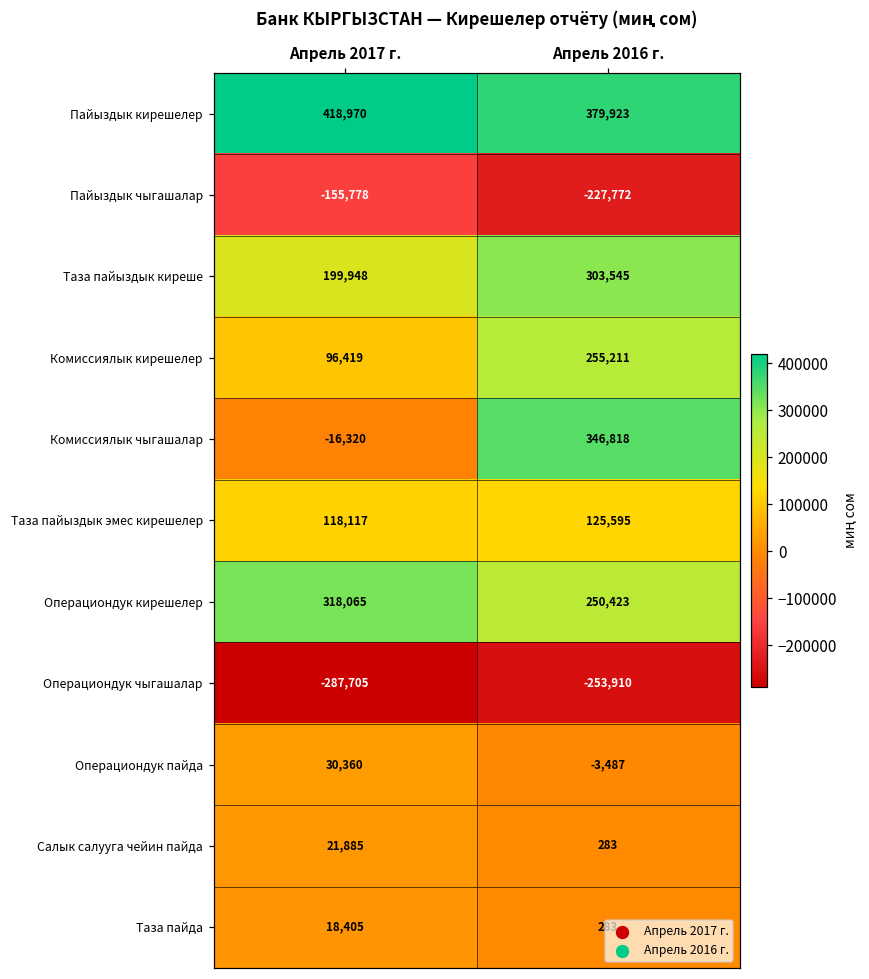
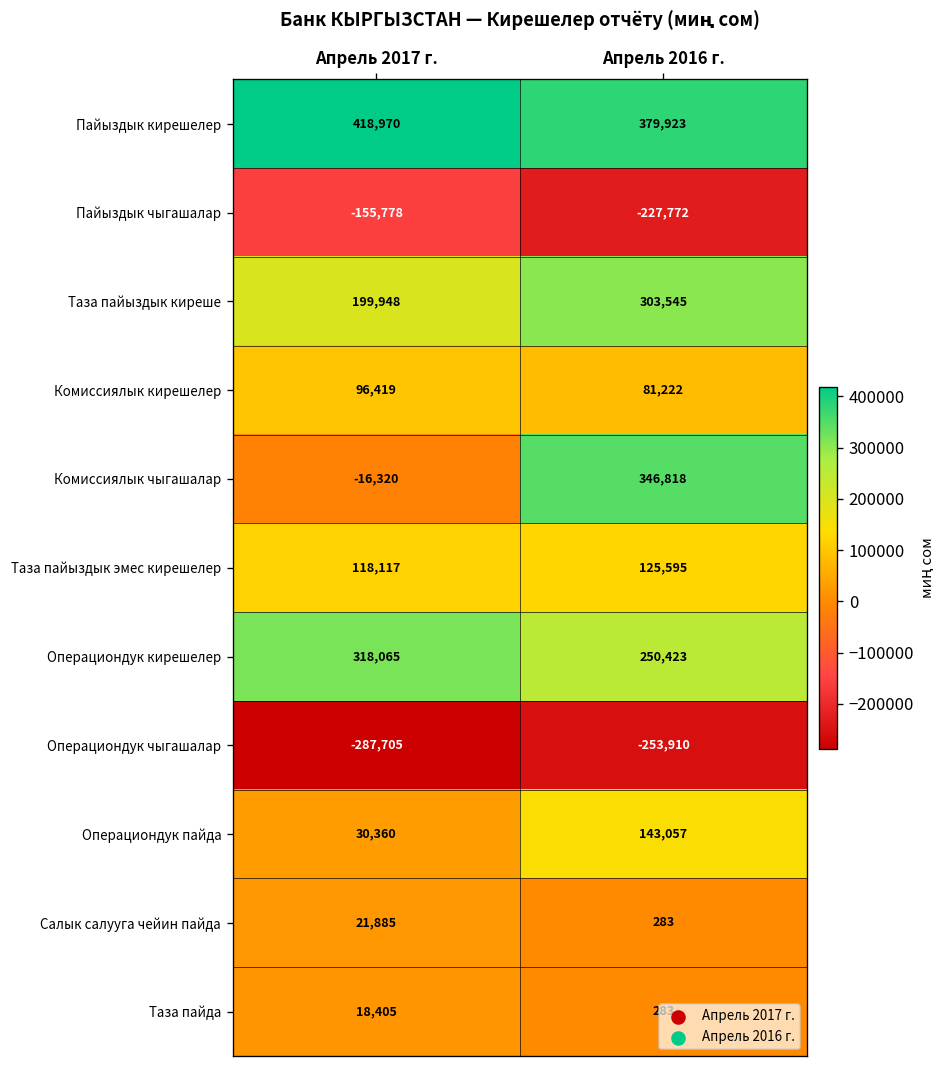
  {
    "Пайыздык кирешелер": {
      "Апрель 2017 г.": "418,970",
      "Апрель 2016 г.": "379,923"
    },
    "Пайыздык чыгашалар": {
      "Апрель 2017 г.": "-155,778",
      "Апрель 2016 г.": "-227,772"
    },
    "Таза пайыздык киреше": {
      "Апрель 2017 г.": "199,948",
      "Апрель 2016 г.": "303,545"
    },
    "Комиссиялык кирешелер": {
      "Апрель 2017 г.": "96,419",
-     "Апрель 2016 г.": "255,211"
+     "Апрель 2016 г.": "81,222"
    },
    "Комиссиялык чыгашалар": {
      "Апрель 2017 г.": "-16,320",
      "Апрель 2016 г.": "346,818"
    },
    "Таза пайыздык эмес кирешелер": {
      "Апрель 2017 г.": "118,117",
      "Апрель 2016 г.": "125,595"
    },
    "Операциондук кирешелер": {
      "Апрель 2017 г.": "318,065",
      "Апрель 2016 г.": "250,423"
    },
    "Операциондук чыгашалар": {
      "Апрель 2017 г.": "-287,705",
      "Апрель 2016 г.": "-253,910"
    },
    "Операциондук пайда": {
      "Апрель 2017 г.": "30,360",
-     "Апрель 2016 г.": "-3,487"
+     "Апрель 2016 г.": "143,057"
    },
    "Салык салууга чейин пайда": {
      "Апрель 2017 г.": "21,885",
      "Апрель 2016 г.": "283"
    },
    "Таза пайда": {
      "Апрель 2017 г.": "18,405"
    }
  }
